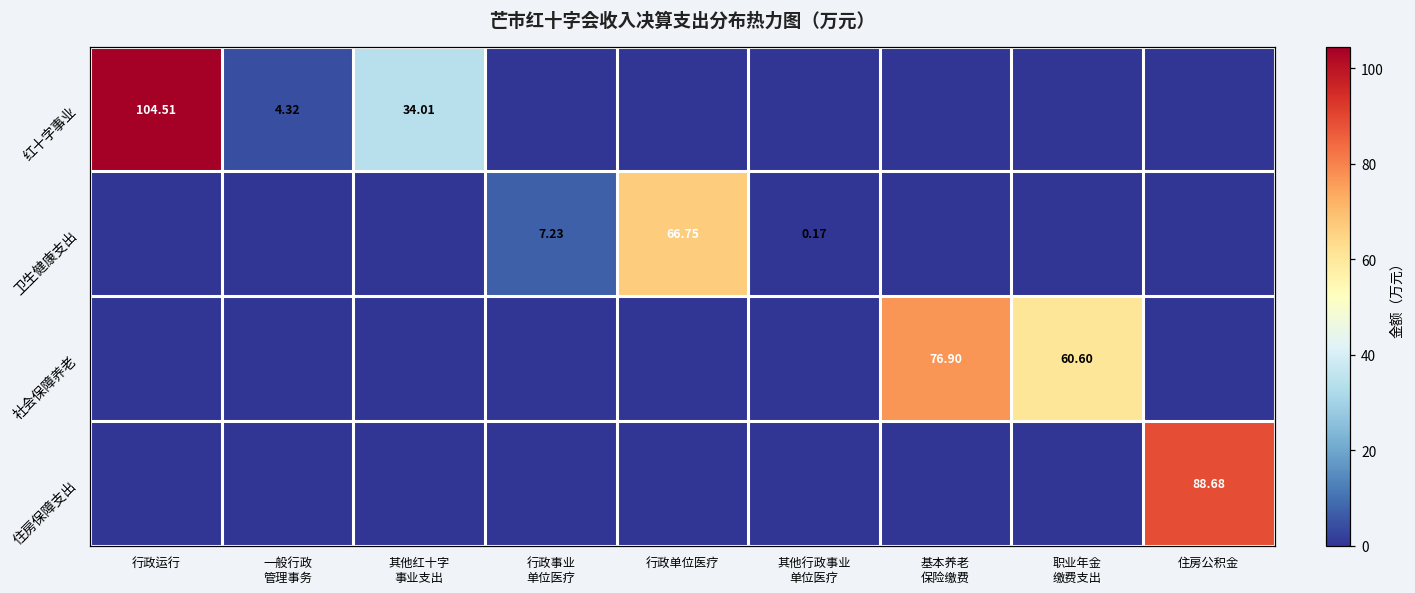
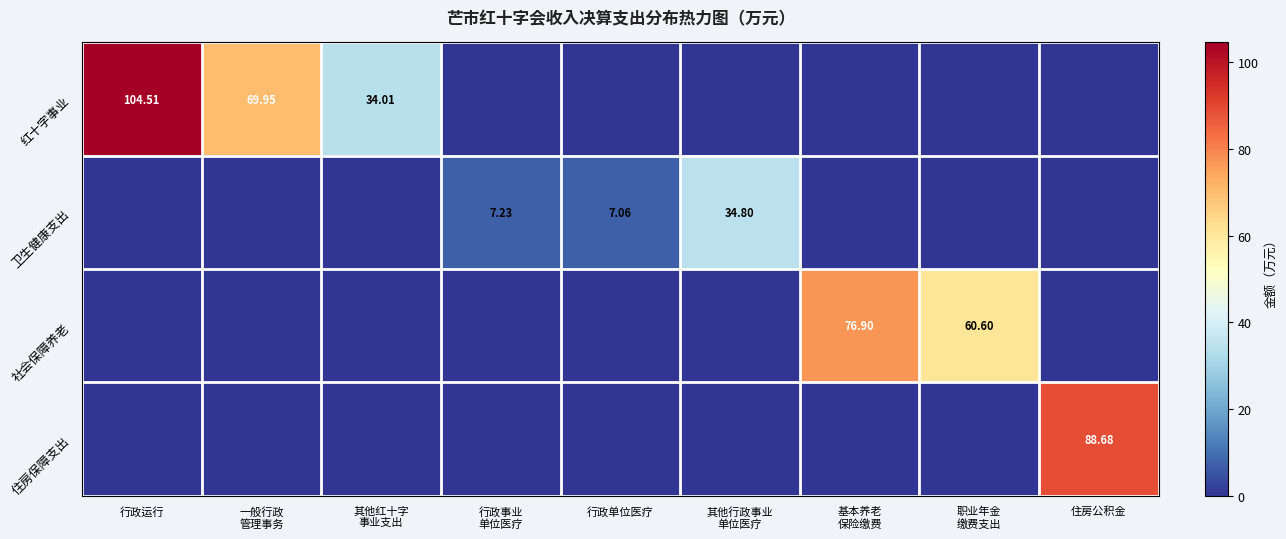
  {
    "红十字事业": {
      "行政运行": 104.51,
-     "一般行政 管理事务": 4.32,
+     "一般行政 管理事务": 69.95,
      "其他红十字 事业支出": 34.01
    },
    "卫生健康支出": {
      "行政事业 单位医疗": 7.23,
-     "行政单位医疗": 66.75,
-     "其他行政事业 单位医疗": 0.17
+     "行政单位医疗": 7.06,
+     "其他行政事业 单位医疗": 34.80
    },
    "社会保障养老": {
      "基本养老 保险缴费": 76.90,
      "职业年金 缴费支出": 60.60
    },
    "住房保障支出": {
      "住房公积金": 88.68
    }
  }
